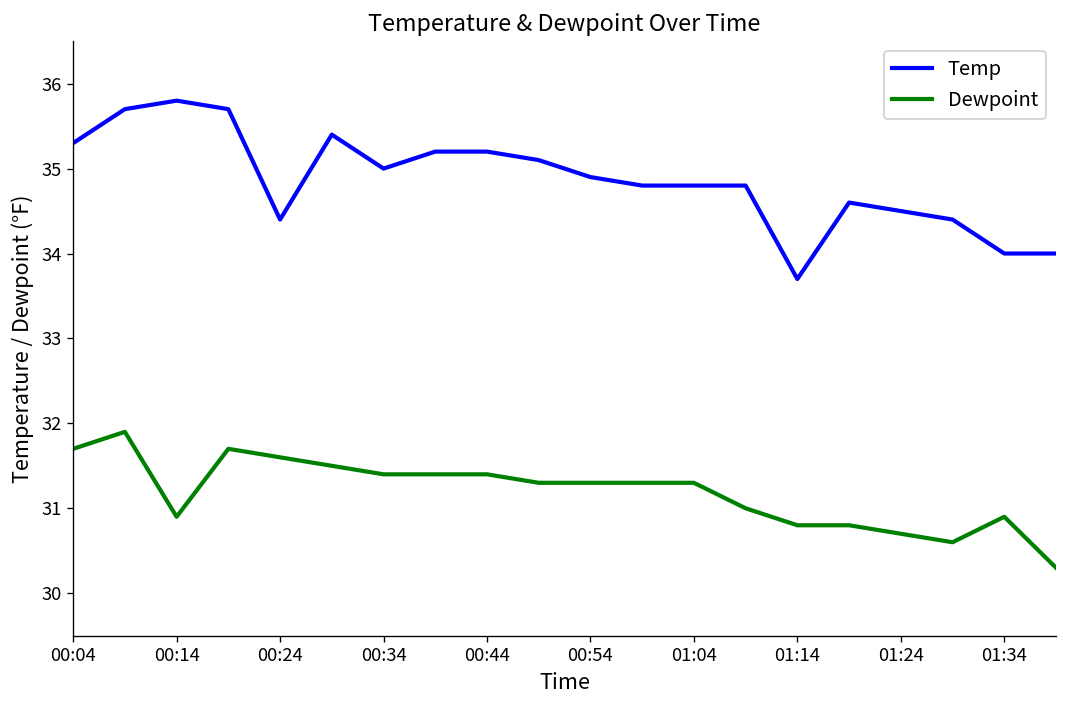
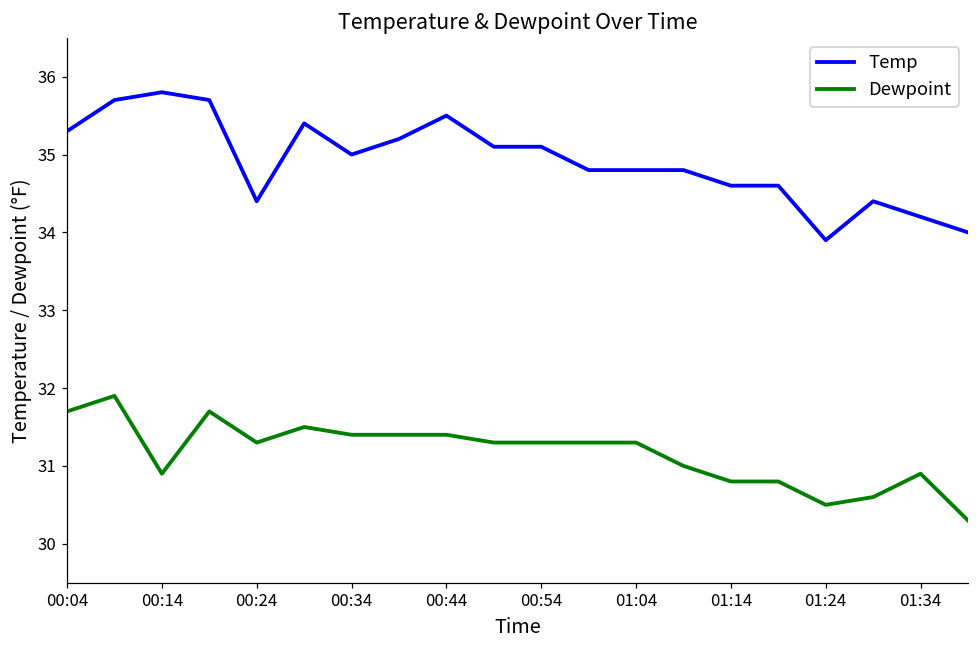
  {
    "Temp": {
      "00:04": 35.3,
      "00:14": 35.8,
      "00:24": 34.4,
      "00:34": 35.0,
-     "00:44": 35.2,
-     "00:54": 34.9,
+     "00:44": 35.5,
+     "00:54": 35.1,
      "01:04": 34.8,
-     "01:14": 33.7,
-     "01:24": 34.5,
-     "01:34": 34.0
+     "01:14": 34.6,
+     "01:24": 33.9,
+     "01:34": 34.2
    },
    "Dewpoint": {
      "00:04": 31.7,
      "00:14": 30.9,
-     "00:24": 31.6,
+     "00:24": 31.3,
      "00:34": 31.4,
      "00:44": 31.4,
      "00:54": 31.3,
      "01:04": 31.3,
      "01:14": 30.8,
-     "01:24": 30.7,
+     "01:24": 30.5,
      "01:34": 30.9
    }
  }
